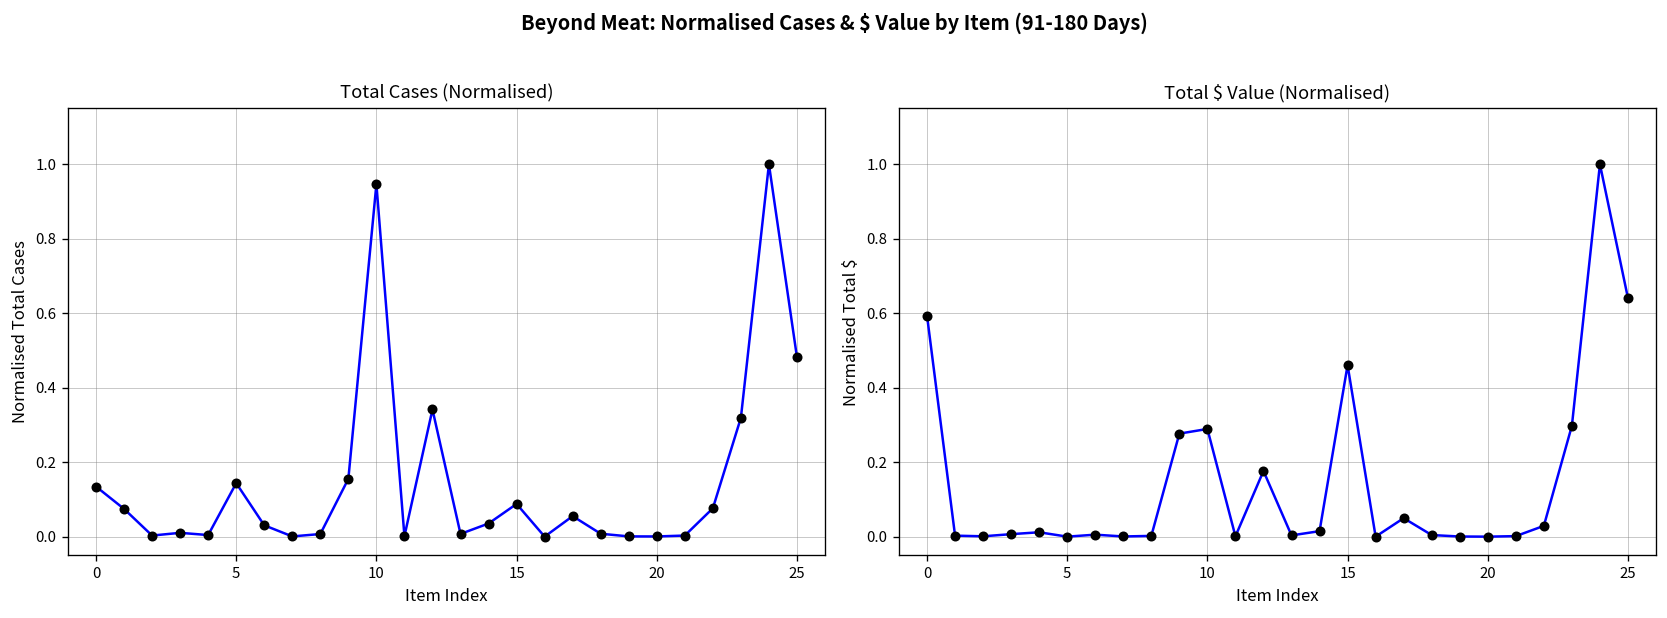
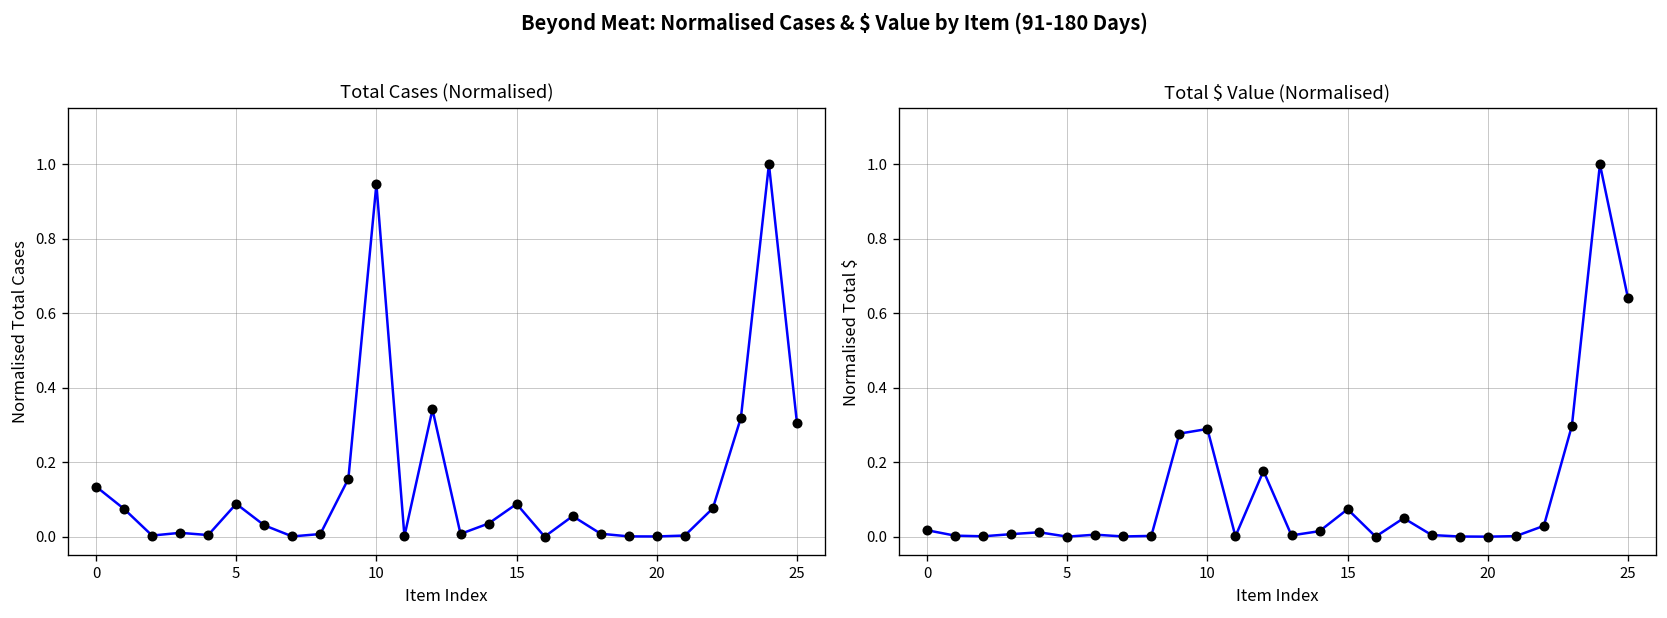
  {
    "Total Cases (Normalised)": {
      "0": 0.13,
-     "5": 0.14,
+     "5": 0.09,
      "10": 0.95,
      "15": 0.09,
      "20": 0.00,
-     "25": 0.48
+     "25": 0.31
    },
    "Total $ Value (Normalised)": {
-     "0": 0.59,
+     "0": 0.02,
      "5": 0.00,
      "10": 0.29,
-     "15": 0.46,
+     "15": 0.07,
      "20": 0.00,
      "25": 0.64
    }
  }
